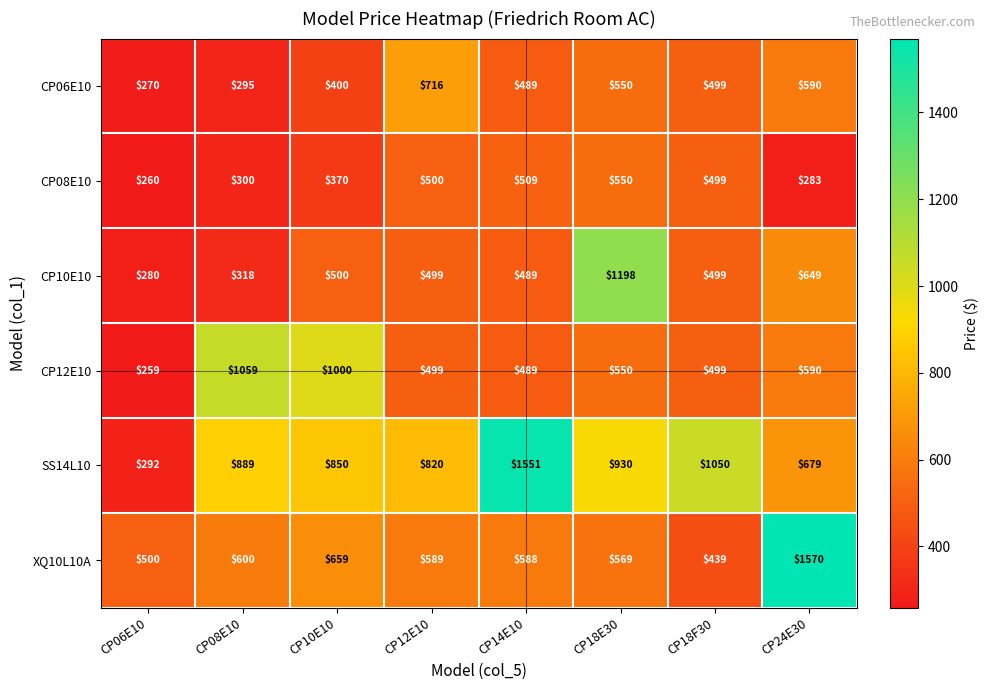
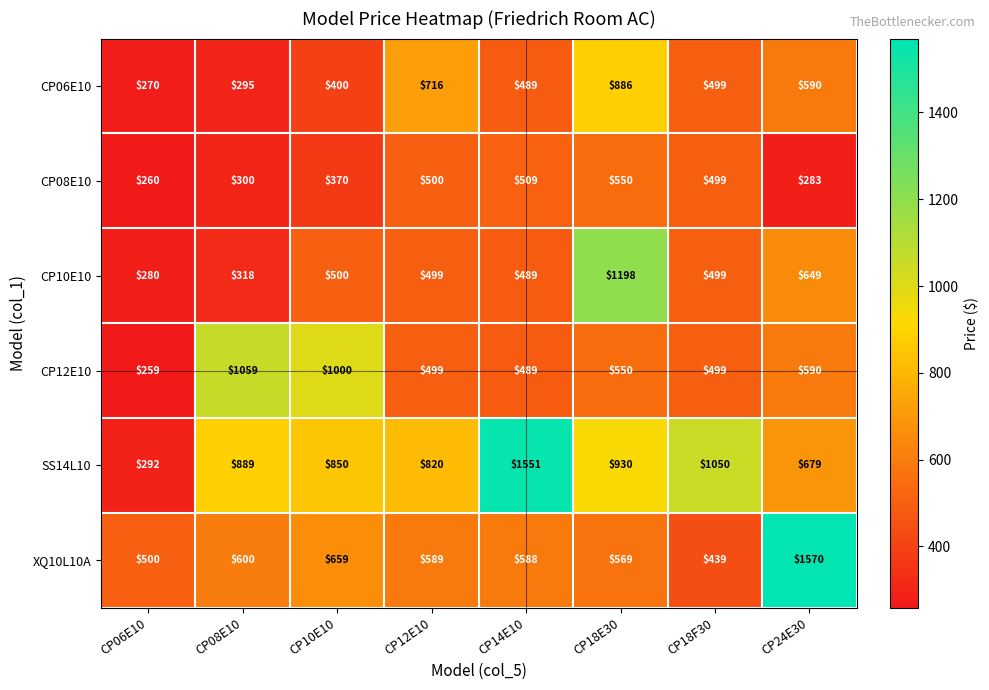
  {
    "CP06E10": {
      "CP06E10": "$270",
      "CP08E10": "$295",
      "CP10E10": "$400",
      "CP12E10": "$716",
      "CP14E10": "$489",
-     "CP18E30": "$550",
+     "CP18E30": "$886",
      "CP18F30": "$499",
      "CP24E30": "$590"
    },
    "CP08E10": {
      "CP06E10": "$260",
      "CP08E10": "$300",
      "CP10E10": "$370",
      "CP12E10": "$500",
      "CP14E10": "$509",
      "CP18E30": "$550",
      "CP18F30": "$499",
      "CP24E30": "$283"
    },
    "CP10E10": {
      "CP06E10": "$280",
      "CP08E10": "$318",
      "CP10E10": "$500",
      "CP12E10": "$499",
      "CP14E10": "$489",
      "CP18E30": "$1198",
      "CP18F30": "$499",
      "CP24E30": "$649"
    },
    "CP12E10": {
      "CP06E10": "$259",
      "CP08E10": "$1059",
      "CP10E10": "$1000",
      "CP12E10": "$499",
      "CP14E10": "$489",
      "CP18E30": "$550",
      "CP18F30": "$499",
      "CP24E30": "$590"
    },
    "SS14L10": {
      "CP06E10": "$292",
      "CP08E10": "$889",
      "CP10E10": "$850",
      "CP12E10": "$820",
      "CP14E10": "$1551",
      "CP18E30": "$930",
      "CP18F30": "$1050",
      "CP24E30": "$679"
    },
    "XQ10L10A": {
      "CP06E10": "$500",
      "CP08E10": "$600",
      "CP10E10": "$659",
      "CP12E10": "$589",
      "CP14E10": "$588",
      "CP18E30": "$569",
      "CP18F30": "$439",
      "CP24E30": "$1570"
    }
  }
